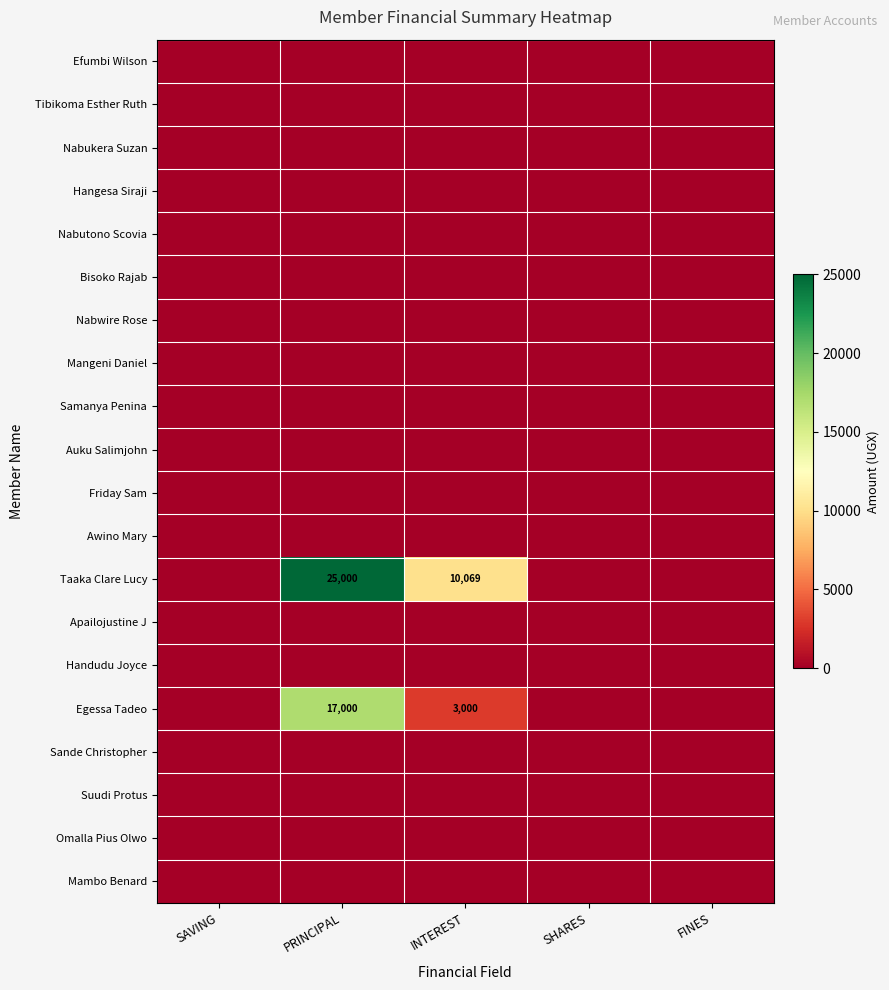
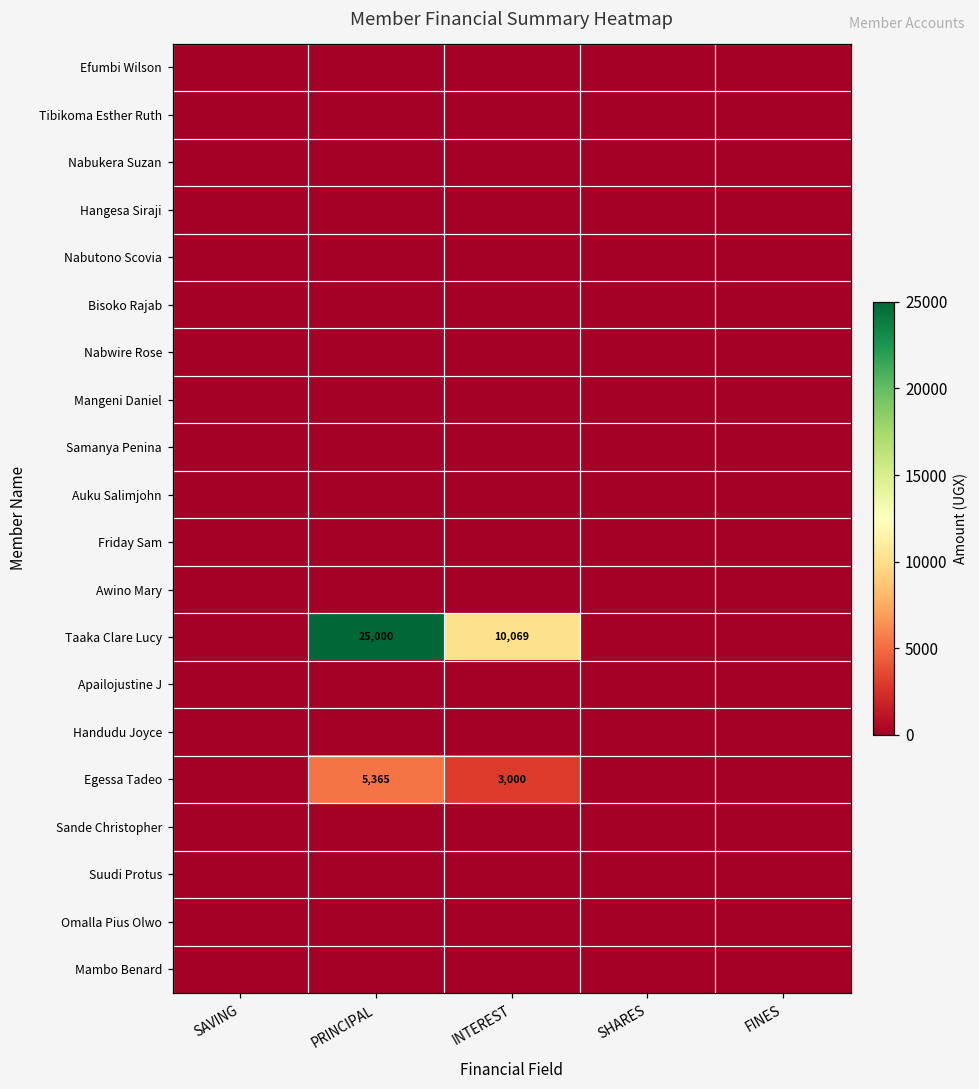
  {
    "Taaka Clare Lucy": {
      "PRINCIPAL": "25,000",
      "INTEREST": "10,069"
    },
    "Egessa Tadeo": {
-     "PRINCIPAL": "17,000",
+     "PRINCIPAL": "5,365",
      "INTEREST": "3,000"
    }
  }
